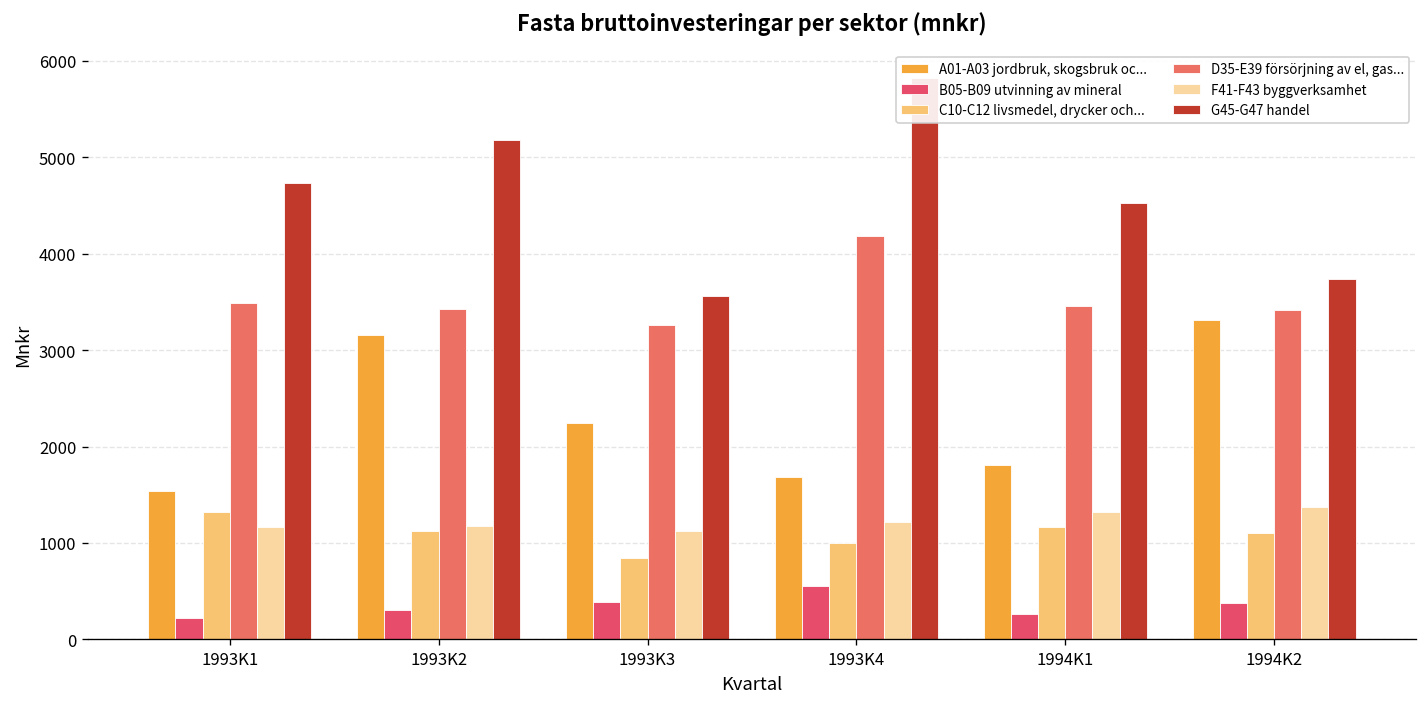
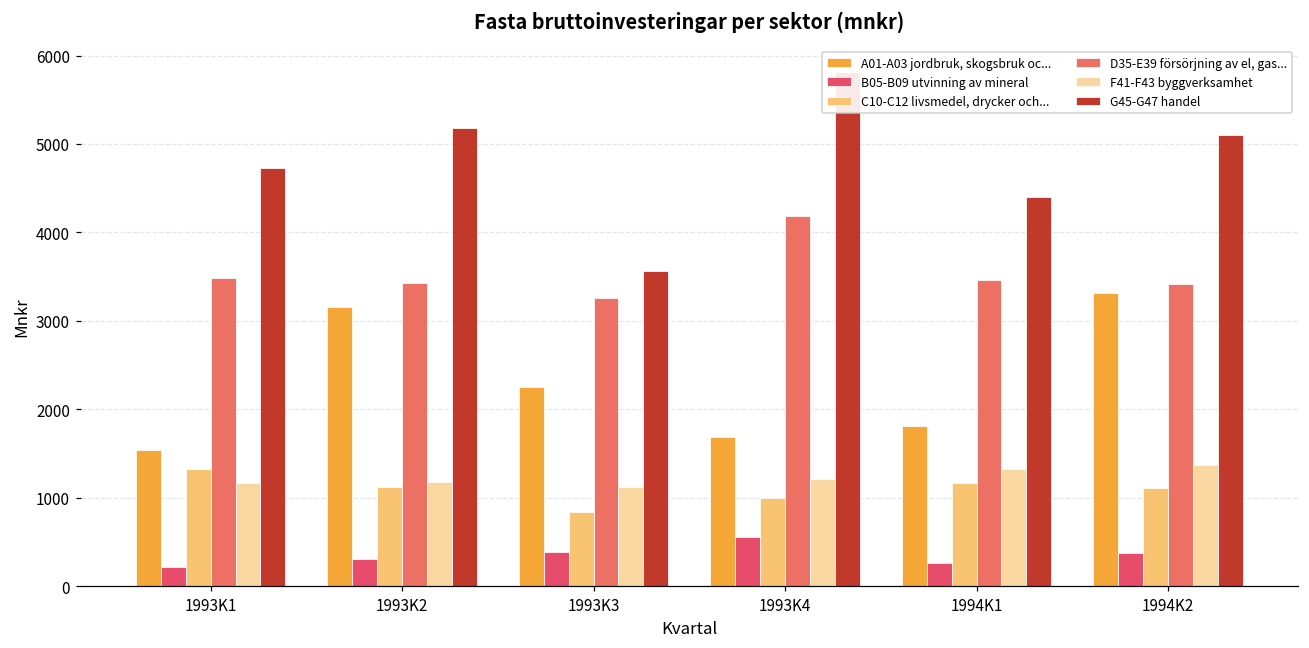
  {
    "G45-G47 handel": {
      "1993K1": 4700,
      "1993K2": 5200,
      "1993K3": 3600,
-     "1994K1": 4500,
-     "1994K2": 3700
+     "1994K1": 4400,
+     "1994K2": 5100
    }
  }
